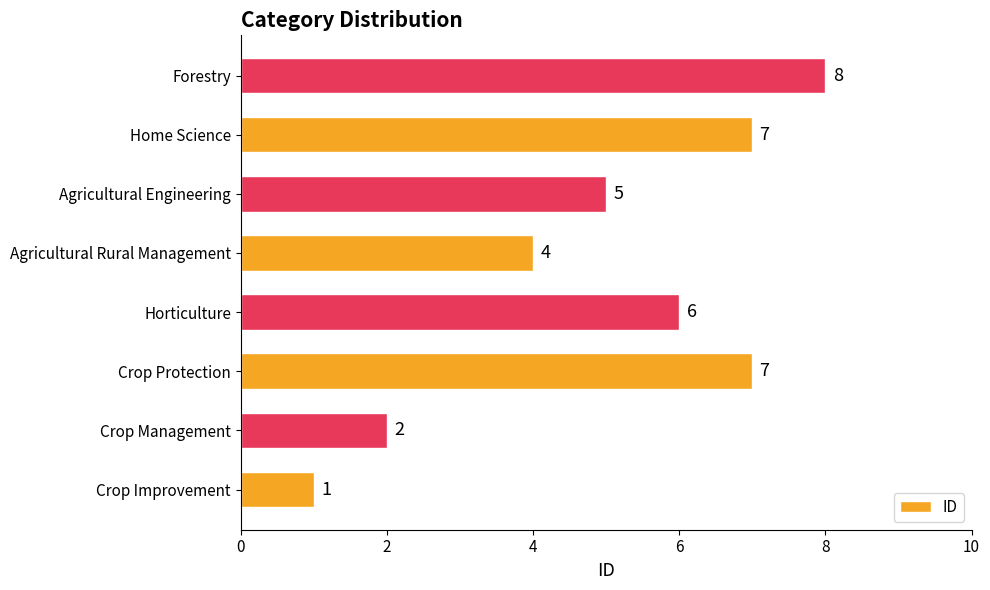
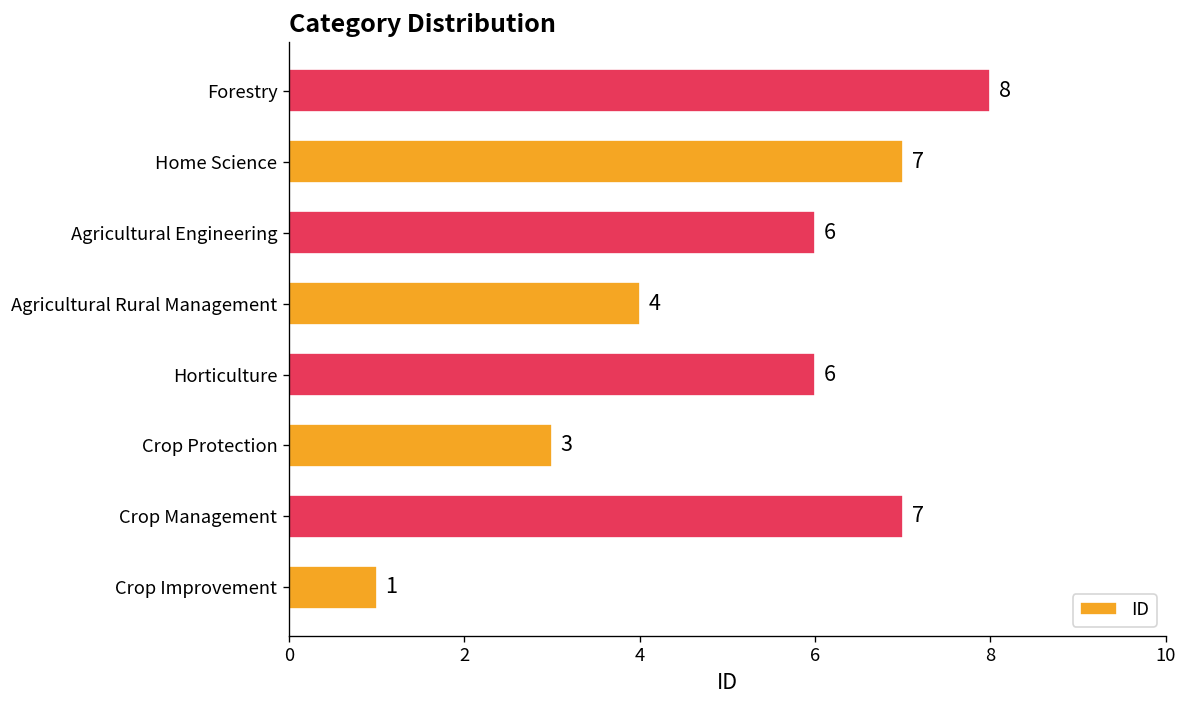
  {
    "Forestry": 8,
    "Home Science": 7,
-   "Agricultural Engineering": 5,
+   "Agricultural Engineering": 6,
    "Agricultural Rural Management": 4,
    "Horticulture": 6,
-   "Crop Protection": 7,
-   "Crop Management": 2,
+   "Crop Protection": 3,
+   "Crop Management": 7,
    "Crop Improvement": 1
  }
